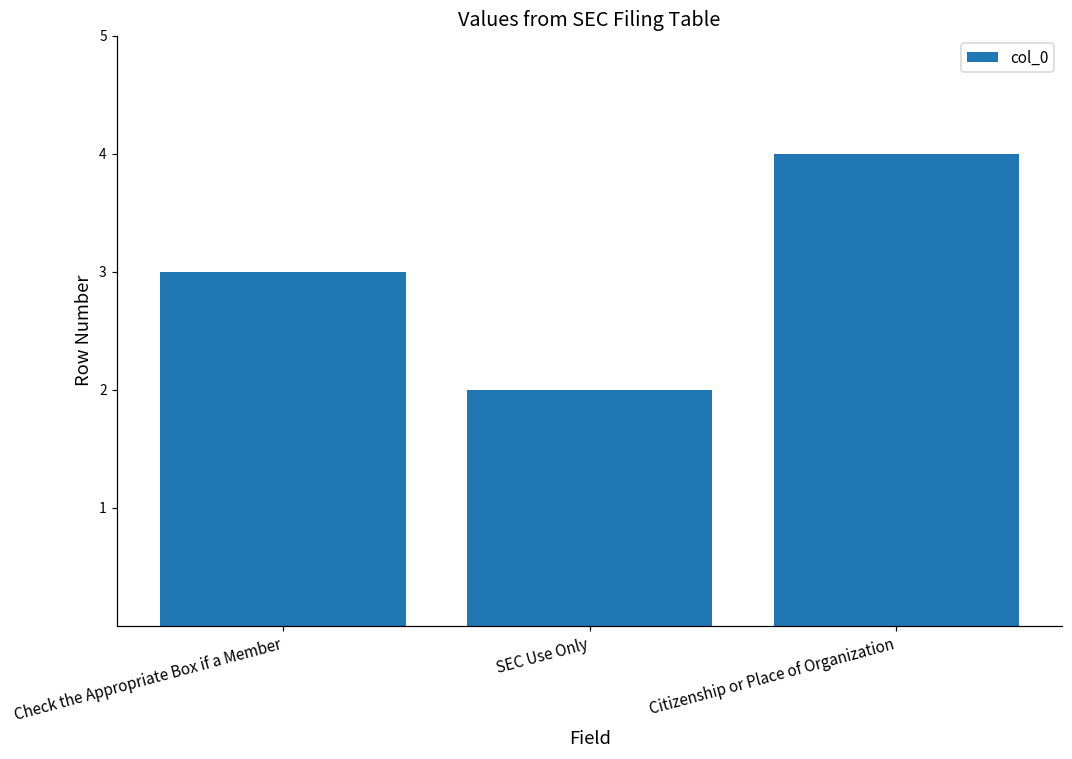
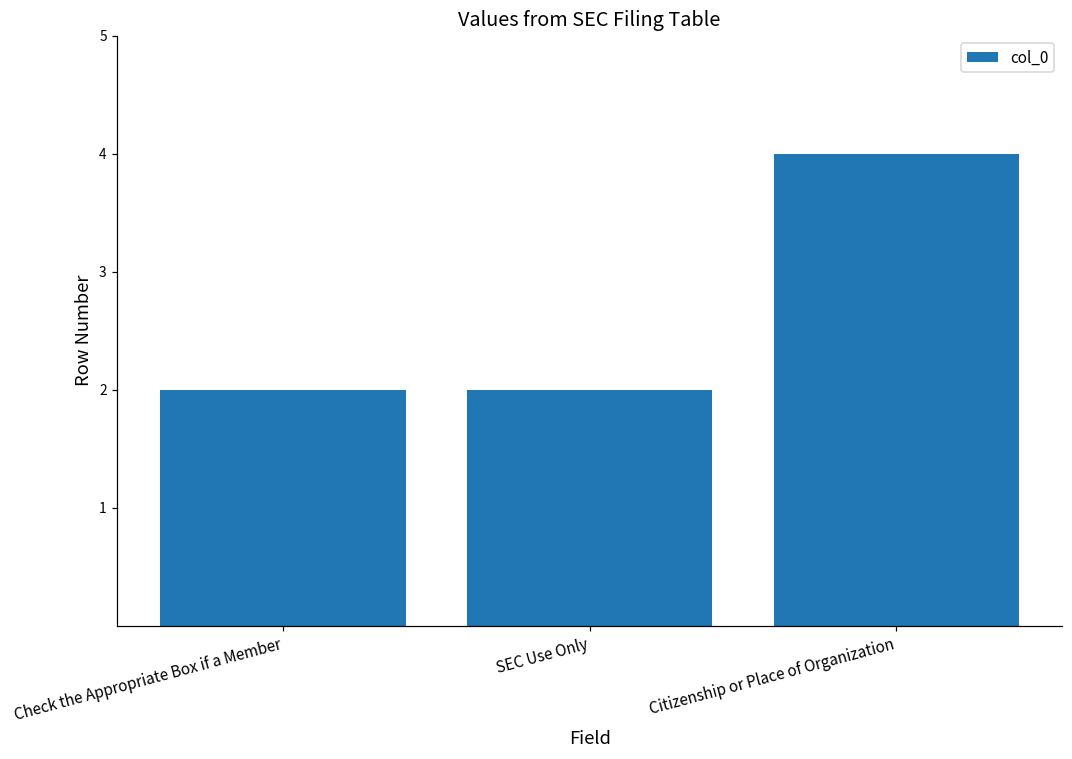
  {
-   "Check the Appropriate Box if a Member": 3,
+   "Check the Appropriate Box if a Member": 2,
    "SEC Use Only": 2,
    "Citizenship or Place of Organization": 4
  }
